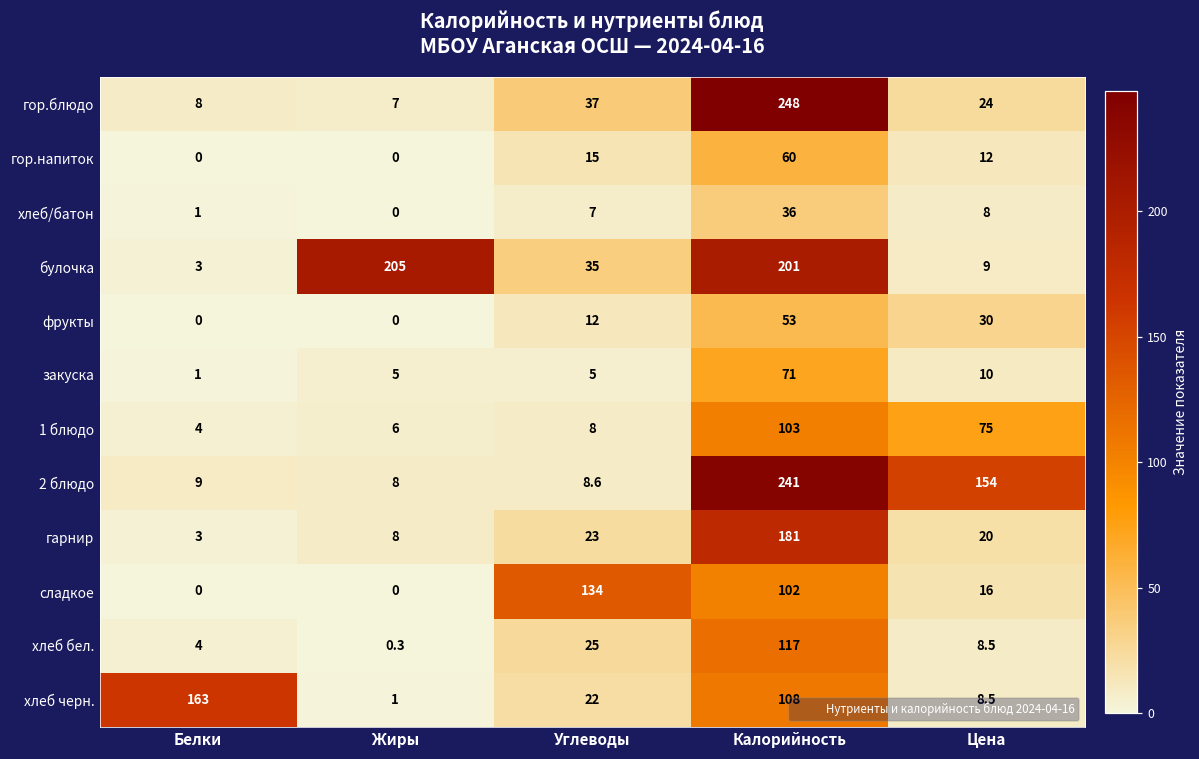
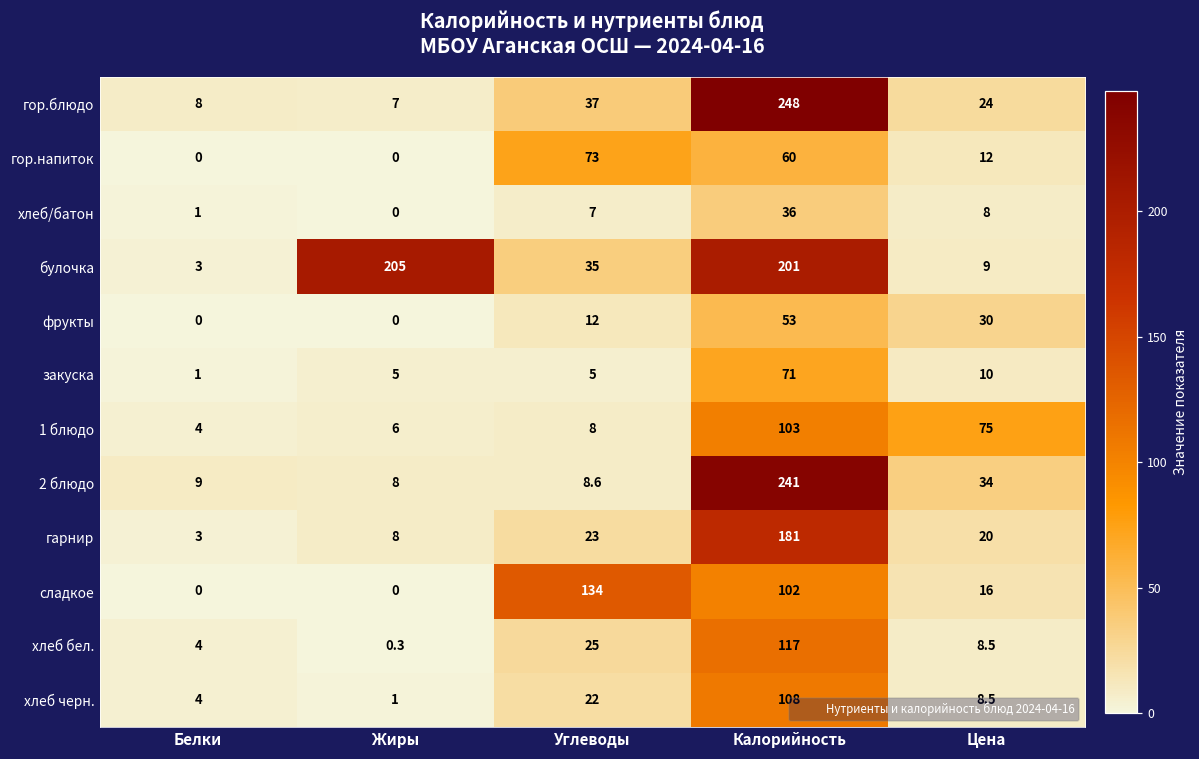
  {
    "гор.блюдо": {
      "Белки": 8,
      "Жиры": 7,
      "Углеводы": 37,
      "Калорийность": 248,
      "Цена": 24
    },
    "гор.напиток": {
      "Белки": 0,
      "Жиры": 0,
-     "Углеводы": 15,
+     "Углеводы": 73,
      "Калорийность": 60,
      "Цена": 12
    },
    "хлеб/батон": {
      "Белки": 1,
      "Жиры": 0,
      "Углеводы": 7,
      "Калорийность": 36,
      "Цена": 8
    },
    "булочка": {
      "Белки": 3,
      "Жиры": 205,
      "Углеводы": 35,
      "Калорийность": 201,
      "Цена": 9
    },
    "фрукты": {
      "Белки": 0,
      "Жиры": 0,
      "Углеводы": 12,
      "Калорийность": 53,
      "Цена": 30
    },
    "закуска": {
      "Белки": 1,
      "Жиры": 5,
      "Углеводы": 5,
      "Калорийность": 71,
      "Цена": 10
    },
    "1 блюдо": {
      "Белки": 4,
      "Жиры": 6,
      "Углеводы": 8,
      "Калорийность": 103,
      "Цена": 75
    },
    "2 блюдо": {
      "Белки": 9,
      "Жиры": 8,
      "Углеводы": 8.6,
      "Калорийность": 241,
-     "Цена": 154
+     "Цена": 34
    },
    "гарнир": {
      "Белки": 3,
      "Жиры": 8,
      "Углеводы": 23,
      "Калорийность": 181,
      "Цена": 20
    },
    "сладкое": {
      "Белки": 0,
      "Жиры": 0,
      "Углеводы": 134,
      "Калорийность": 102,
      "Цена": 16
    },
    "хлеб бел.": {
      "Белки": 4,
      "Жиры": 0.3,
      "Углеводы": 25,
      "Калорийность": 117,
      "Цена": 8.5
    },
    "хлеб черн.": {
-     "Белки": 163,
+     "Белки": 4,
      "Жиры": 1,
      "Углеводы": 22
    }
  }
